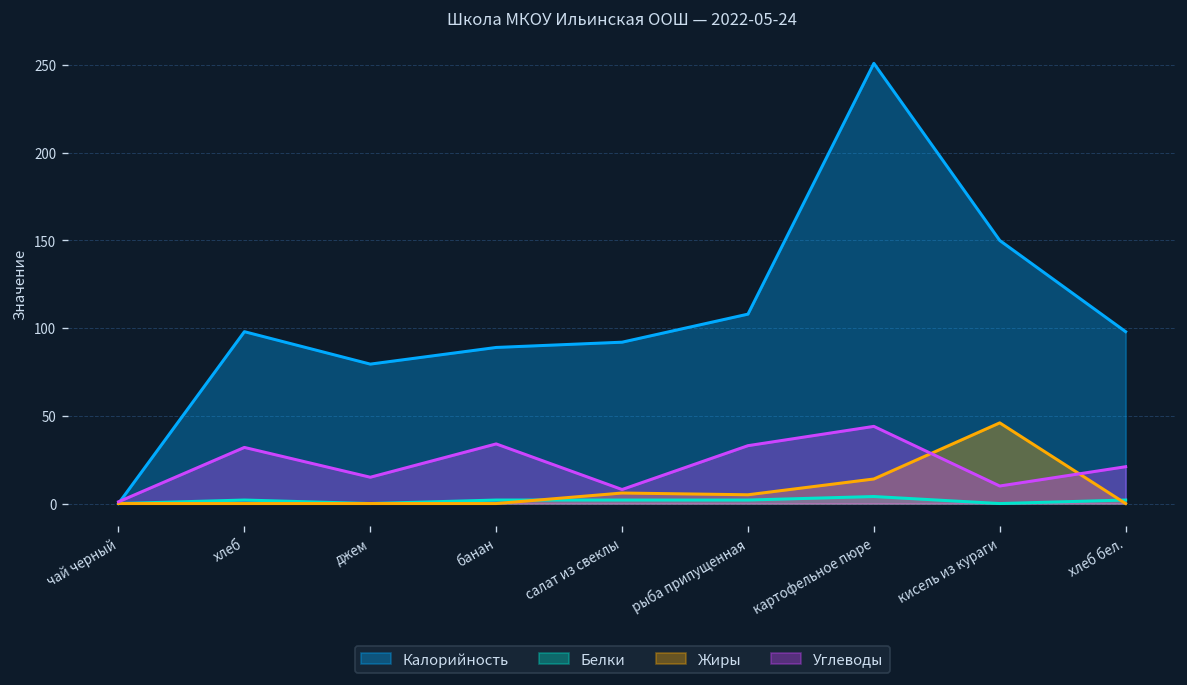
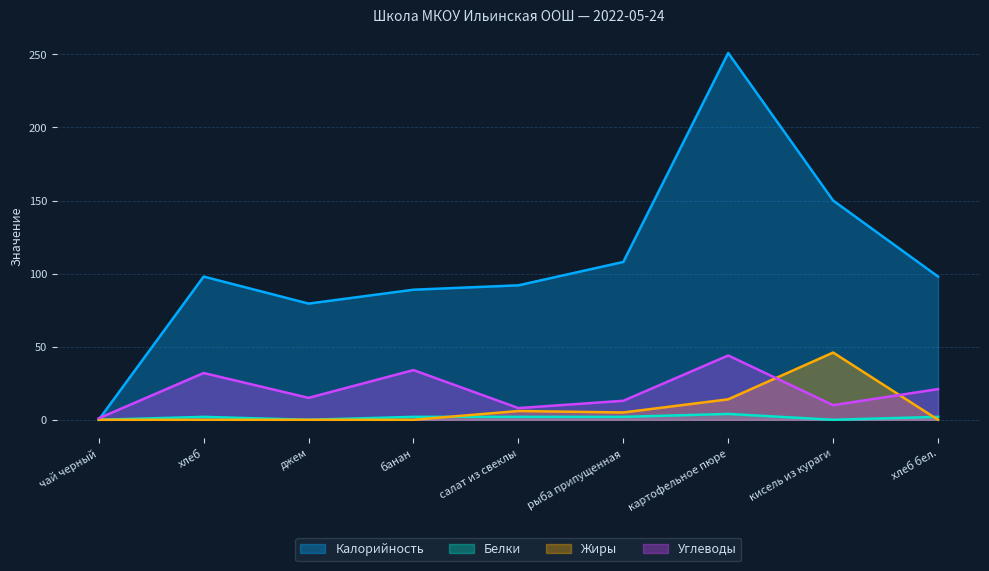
  {
    "Жиры": {
      "хлеб": 0,
      "банан": 0,
      "салат из свеклы": 6,
      "рыба припущенная": 5,
      "картофельное пюре": 14,
      "кисель из кураги": 46,
      "хлеб бел.": 0
    },
    "Углеводы": {
      "хлеб": 32,
      "джем": 15,
      "банан": 34,
      "салат из свеклы": 8,
-     "рыба припущенная": 33,
+     "рыба припущенная": 13,
      "картофельное пюре": 44,
      "кисель из кураги": 10,
      "хлеб бел.": 21
    }
  }
